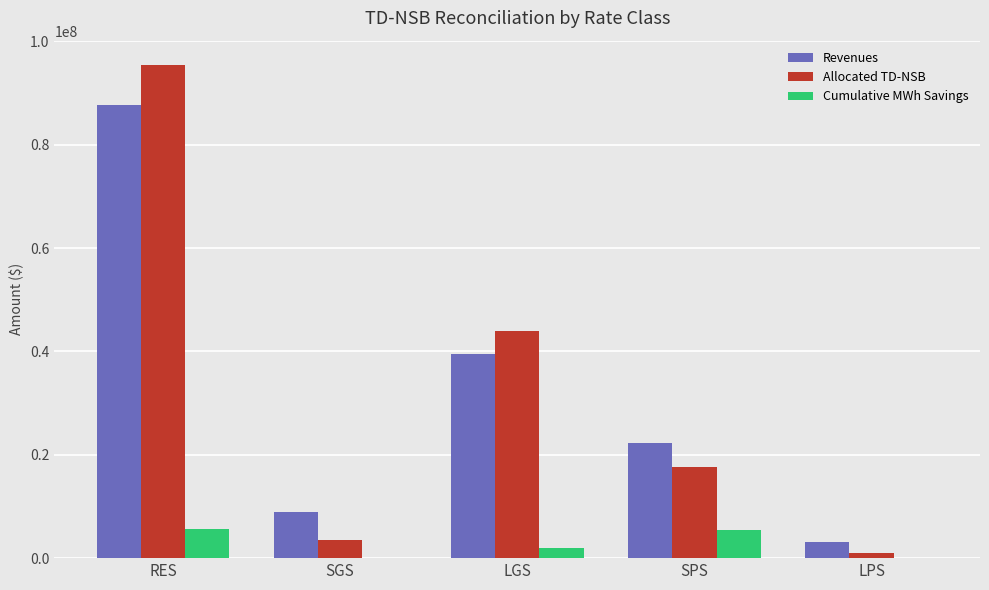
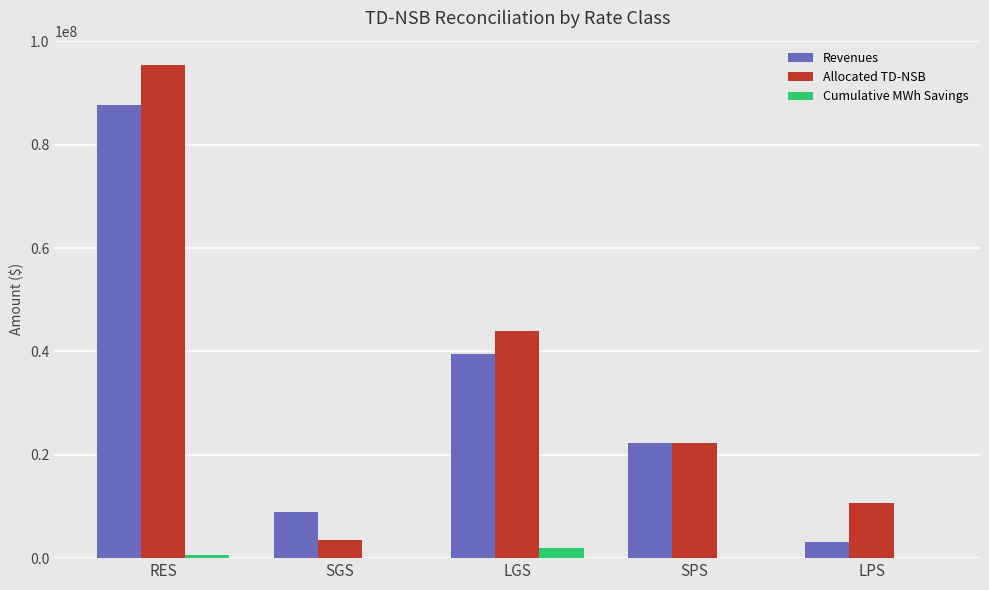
  {
    "Revenues": {
      "RES": 88000000,
      "SGS": 9000000,
      "LGS": 39000000,
      "SPS": 22000000,
      "LPS": 3000000
    },
    "Allocated TD-NSB": {
      "RES": 95000000,
      "SGS": 4000000,
      "LGS": 44000000,
-     "SPS": 18000000,
-     "LPS": 1000000
+     "SPS": 22000000,
+     "LPS": 11000000
    },
    "Cumulative MWh Savings": {
-     "RES": 6000000,
+     "RES": 1000000,
      "LGS": 2000000,
-     "SPS": 6000000
+     "SPS": 0
    }
  }
